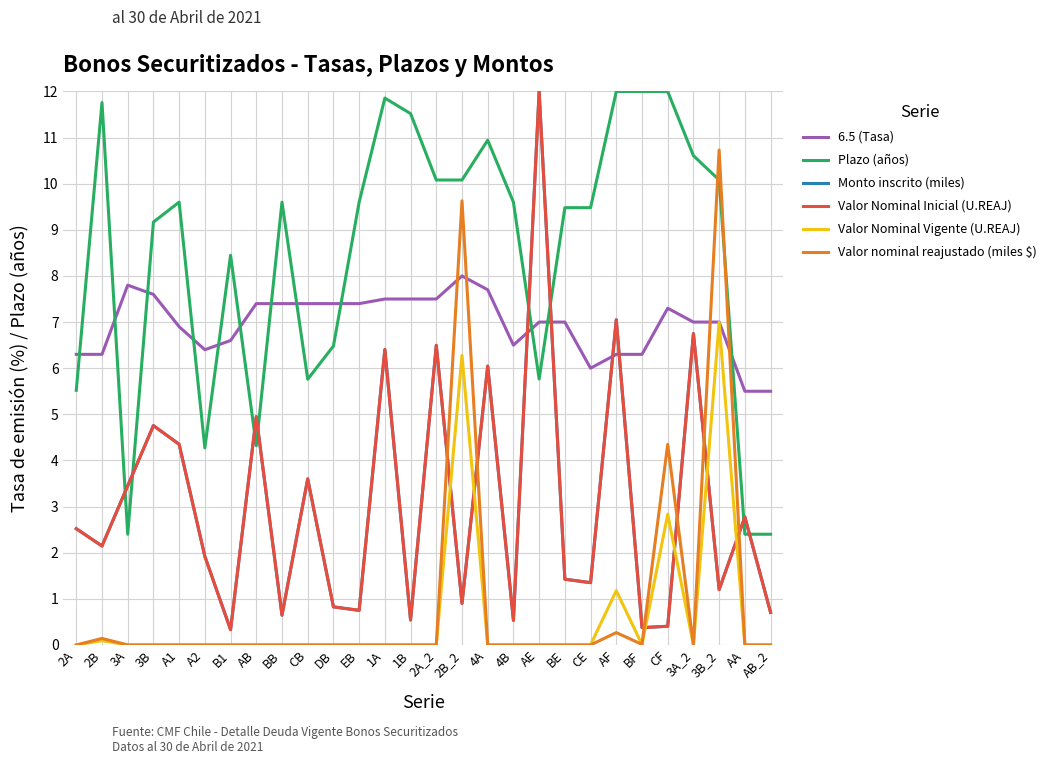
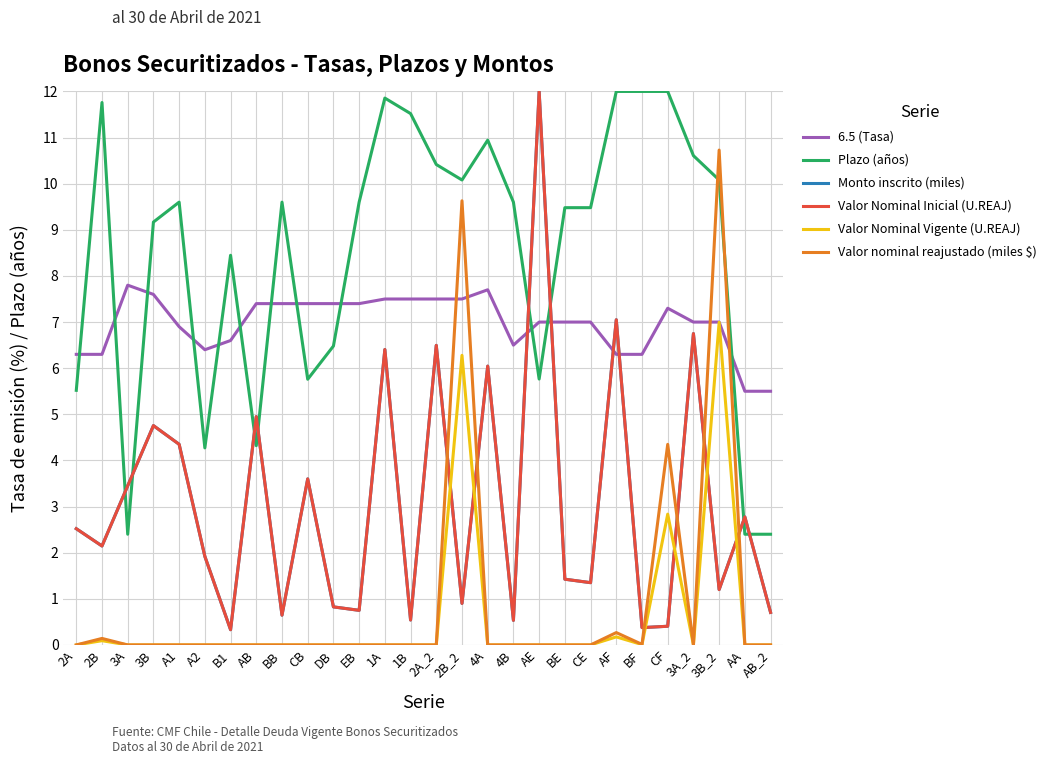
  {
    "6.5 (Tasa)": {
      "2A": 6.3,
      "2B": 6.3,
      "3A": 7.8,
      "3B": 7.6,
      "A1": 6.9,
      "A2": 6.4,
      "B1": 6.6,
      "AB": 7.4,
      "BB": 7.4,
      "CB": 7.4,
      "DB": 7.4,
      "EB": 7.4,
      "1A": 7.5,
      "1B": 7.5,
      "2A_2": 7.5,
-     "2B_2": 8.0,
+     "2B_2": 7.5,
      "4A": 7.7,
      "4B": 6.5,
      "AE": 7.0,
      "BE": 7.0,
-     "CE": 6,
+     "CE": 7,
      "AF": 6.3,
      "BF": 6.3,
      "CF": 7.3,
      "3A_2": 7.0,
      "AA": 5.5,
      "AB_2": 5.5
    },
    "Plazo (años)": {
      "2A": 5.5,
      "2B": 11.8,
      "3A": 2.4,
      "3B": 9.2,
      "A1": 9.6,
      "A2": 4.3,
      "B1": 8.4,
      "AB": 4.3,
      "BB": 9.6,
      "CB": 5.8,
      "DB": 6.5,
      "EB": 9.6,
      "1A": 11.9,
      "1B": 11.5,
-     "2A_2": 10.1,
+     "2A_2": 10.4,
      "2B_2": 10.1,
      "4A": 10.9,
      "4B": 9.6,
      "AE": 5.8,
      "BE": 9.5,
      "CE": 9.5,
      "AF": 12.0,
      "BF": 12.0,
      "CF": 12.0,
      "3A_2": 10.6,
      "3B_2": 10.1,
      "AA": 2.4,
      "AB_2": 2.4
    },
    "Valor Nominal Vigente (U.REAJ)": {
      "2B_2": 6.3,
-     "AF": 1.2,
+     "AF": 0.2,
      "CF": 2.8
    }
  }
